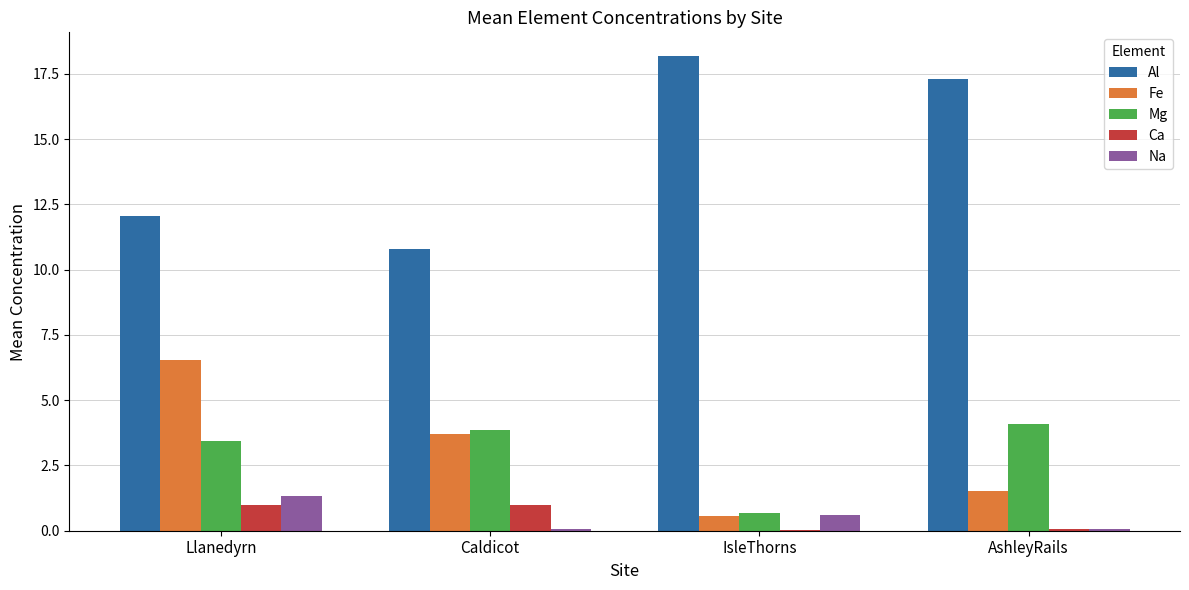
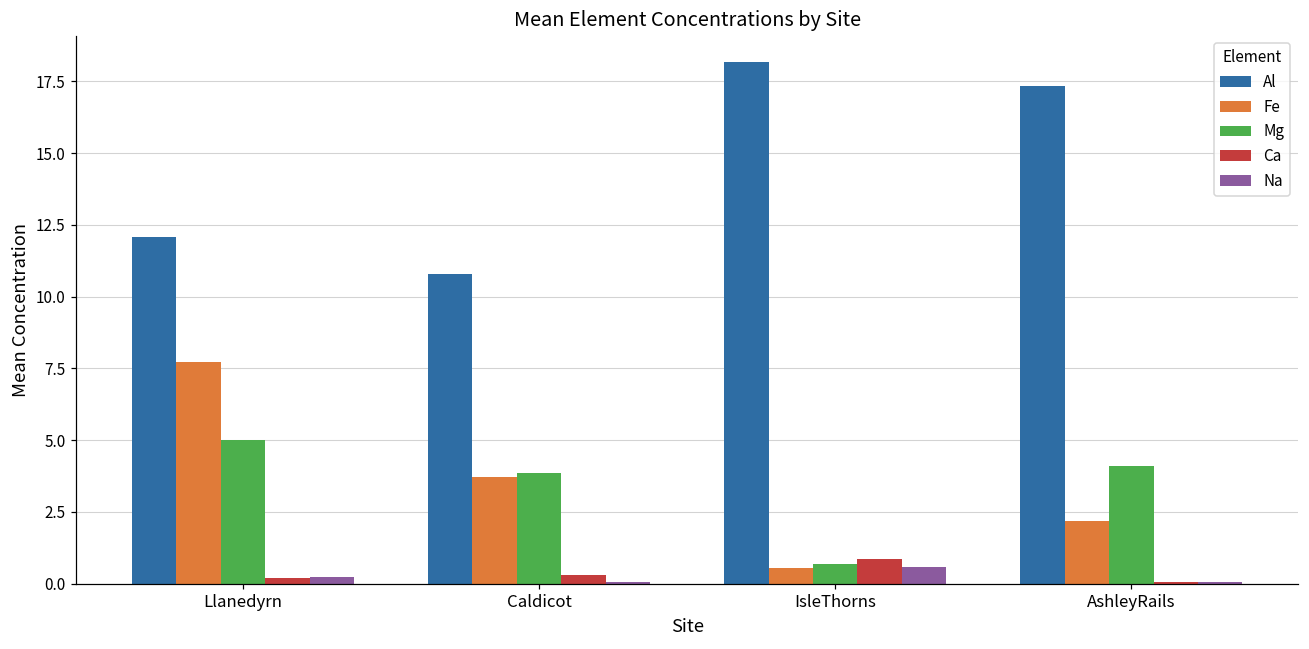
  {
    "Al": {
      "Llanedyrn": 12.1,
      "Caldicot": 10.8,
      "IsleThorns": 18.2,
      "AshleyRails": 17.3
    },
    "Fe": {
-     "Llanedyrn": 6.5,
+     "Llanedyrn": 7.7,
      "Caldicot": 3.7,
      "IsleThorns": 0.5,
-     "AshleyRails": 1.5
+     "AshleyRails": 2.2
    },
    "Mg": {
-     "Llanedyrn": 3.5,
+     "Llanedyrn": 5.0,
      "Caldicot": 3.9,
      "IsleThorns": 0.7,
      "AshleyRails": 4.1
    },
    "Ca": {
-     "Llanedyrn": 1.0,
-     "Caldicot": 1.0,
-     "IsleThorns": 0.0
+     "Llanedyrn": 0.2,
+     "Caldicot": 0.3,
+     "IsleThorns": 0.9
    },
    "Na": {
-     "Llanedyrn": 1.3,
+     "Llanedyrn": 0.3,
      "IsleThorns": 0.6
    }
  }
